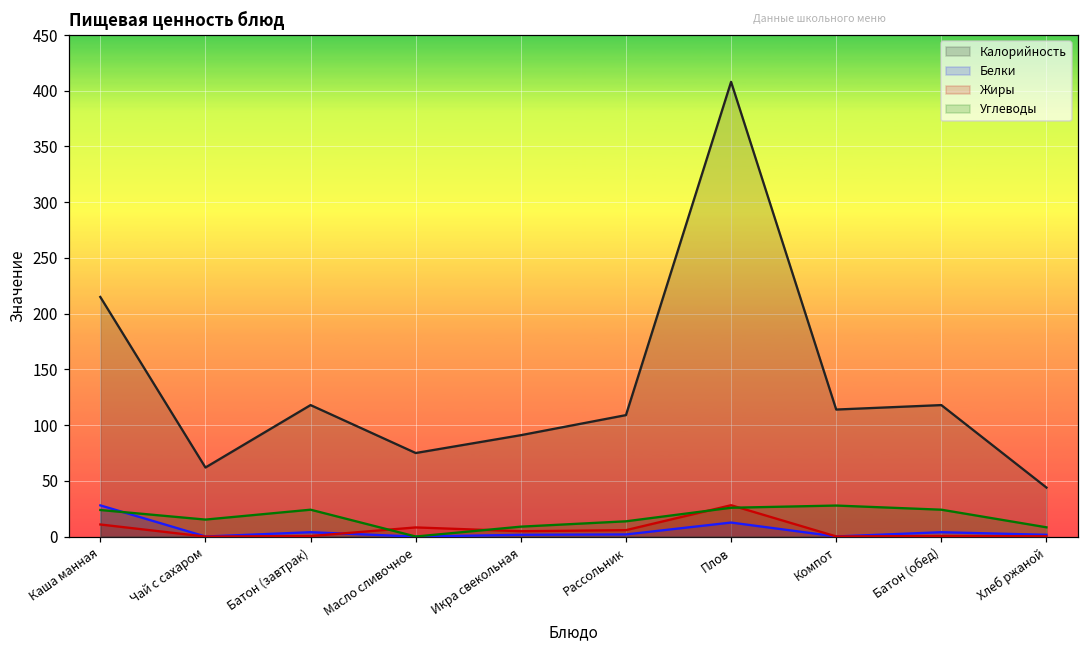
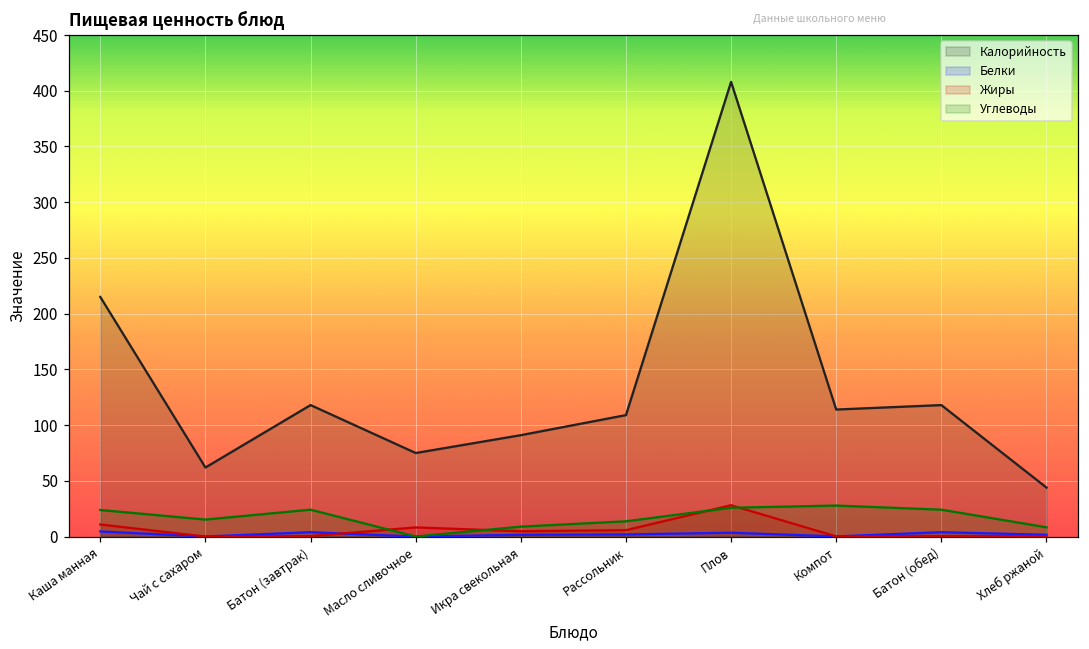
  {
    "Белки": {
-     "Каша манная": 28,
+     "Каша манная": 5,
      "Батон (завтрак)": 4,
      "Икра свекольная": 2,
      "Рассольник": 2,
-     "Плов": 13,
+     "Плов": 4,
      "Батон (обед)": 4
    }
  }
